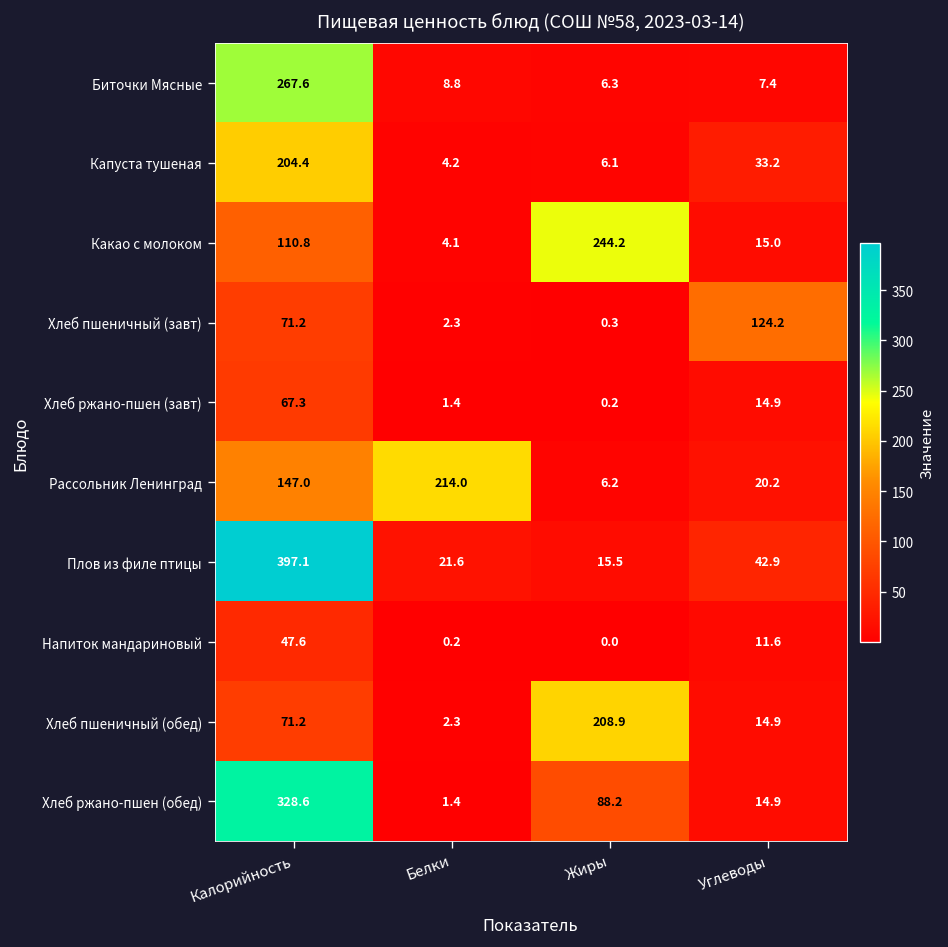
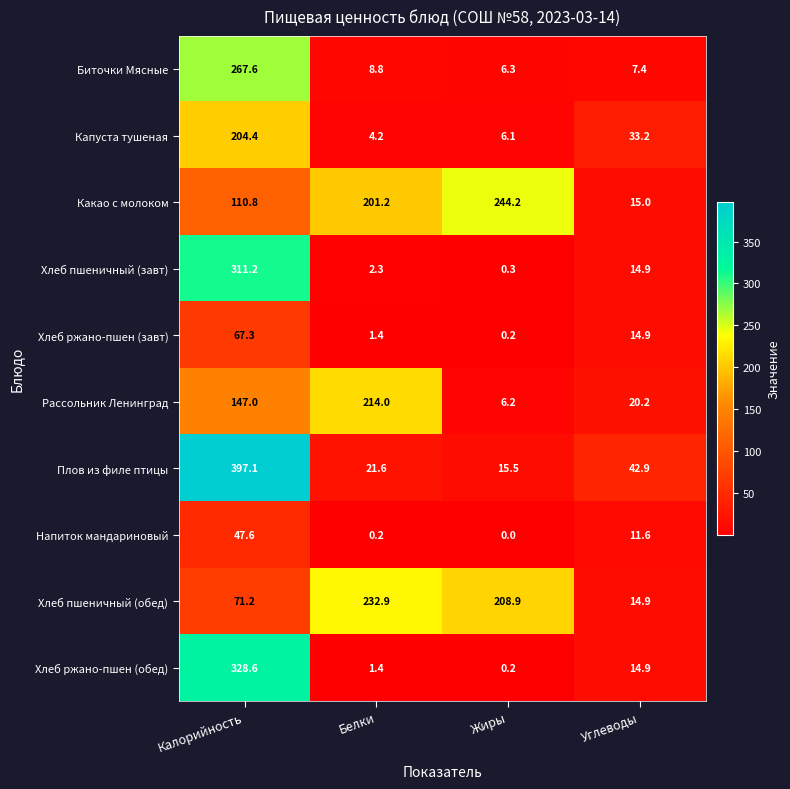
  {
    "Биточки Мясные": {
      "Калорийность": 267.6,
      "Белки": 8.8,
      "Жиры": 6.3,
      "Углеводы": 7.4
    },
    "Капуста тушеная": {
      "Калорийность": 204.4,
      "Белки": 4.2,
      "Жиры": 6.1,
      "Углеводы": 33.2
    },
    "Какао с молоком": {
      "Калорийность": 110.8,
-     "Белки": 4.1,
+     "Белки": 201.2,
      "Жиры": 244.2,
      "Углеводы": 15.0
    },
    "Хлеб пшеничный (завт)": {
-     "Калорийность": 71.2,
+     "Калорийность": 311.2,
      "Белки": 2.3,
      "Жиры": 0.3,
-     "Углеводы": 124.2
+     "Углеводы": 14.9
    },
    "Хлеб ржано-пшен (завт)": {
      "Калорийность": 67.3,
      "Белки": 1.4,
      "Жиры": 0.2,
      "Углеводы": 14.9
    },
    "Рассольник Ленинград": {
      "Калорийность": 147.0,
      "Белки": 214.0,
      "Жиры": 6.2,
      "Углеводы": 20.2
    },
    "Плов из филе птицы": {
      "Калорийность": 397.1,
      "Белки": 21.6,
      "Жиры": 15.5,
      "Углеводы": 42.9
    },
    "Напиток мандариновый": {
      "Калорийность": 47.6,
      "Белки": 0.2,
      "Жиры": 0.0,
      "Углеводы": 11.6
    },
    "Хлеб пшеничный (обед)": {
      "Калорийность": 71.2,
-     "Белки": 2.3,
+     "Белки": 232.9,
      "Жиры": 208.9,
      "Углеводы": 14.9
    },
    "Хлеб ржано-пшен (обед)": {
      "Калорийность": 328.6,
      "Белки": 1.4,
-     "Жиры": 88.2,
+     "Жиры": 0.2,
      "Углеводы": 14.9
    }
  }
